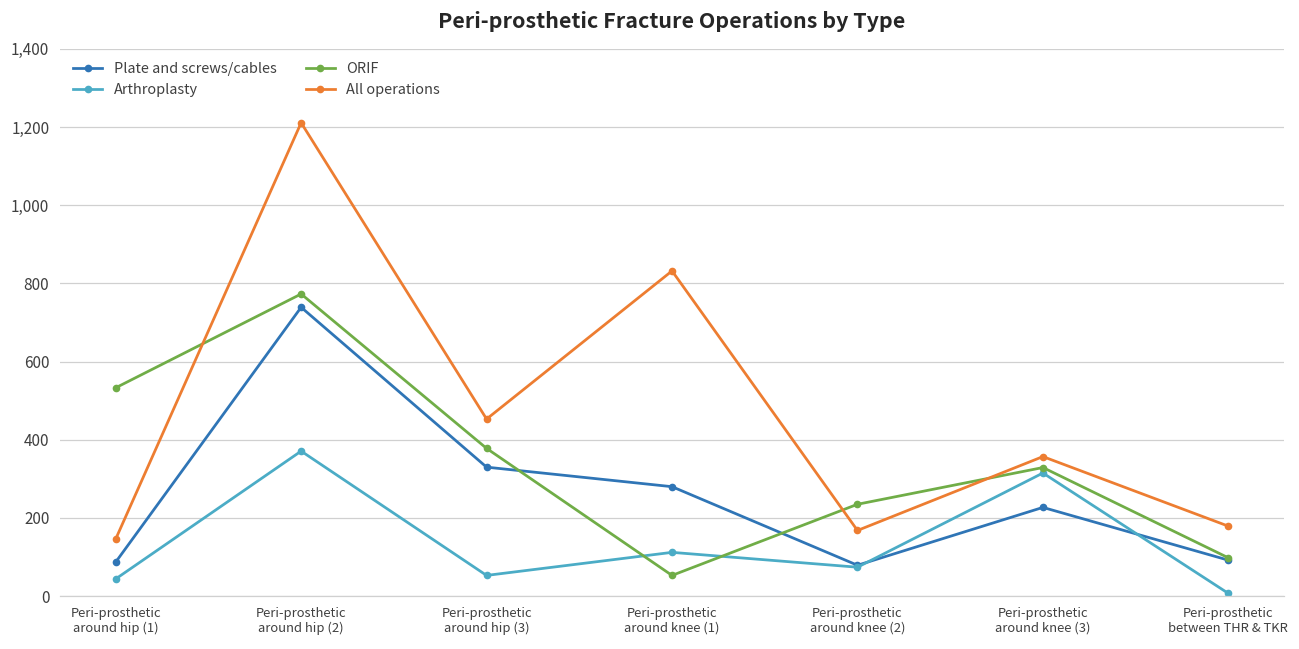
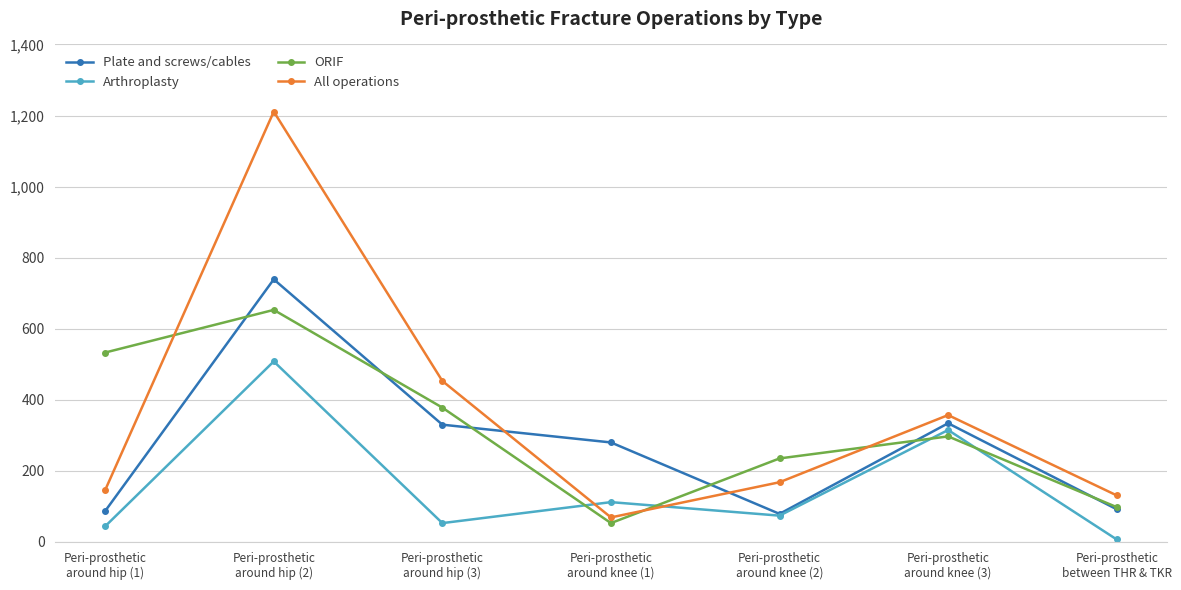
  {
    "Plate and screws/cables": {
      "Peri-prosthetic around hip (1)": "90",
      "Peri-prosthetic around hip (2)": "740",
      "Peri-prosthetic around hip (3)": "330",
      "Peri-prosthetic around knee (1)": "280",
-     "Peri-prosthetic around knee (3)": "230"
+     "Peri-prosthetic around knee (3)": "330"
    },
    "Arthroplasty": {
      "Peri-prosthetic around hip (1)": "40",
-     "Peri-prosthetic around hip (2)": "370",
+     "Peri-prosthetic around hip (2)": "510",
      "Peri-prosthetic around hip (3)": "50",
      "Peri-prosthetic around knee (1)": "110",
      "Peri-prosthetic around knee (3)": "320",
      "Peri-prosthetic between THR & TKR": "10"
    },
    "ORIF": {
      "Peri-prosthetic around hip (1)": "530",
-     "Peri-prosthetic around hip (2)": "770",
+     "Peri-prosthetic around hip (2)": "650",
      "Peri-prosthetic around hip (3)": "380",
      "Peri-prosthetic around knee (1)": "50",
      "Peri-prosthetic around knee (2)": "240",
-     "Peri-prosthetic around knee (3)": "330"
+     "Peri-prosthetic around knee (3)": "300"
    },
    "All operations": {
      "Peri-prosthetic around hip (1)": "150",
      "Peri-prosthetic around hip (2)": "1,210",
      "Peri-prosthetic around hip (3)": "450",
-     "Peri-prosthetic around knee (1)": "830",
+     "Peri-prosthetic around knee (1)": "70",
      "Peri-prosthetic around knee (2)": "170",
      "Peri-prosthetic around knee (3)": "360",
-     "Peri-prosthetic between THR & TKR": "180"
+     "Peri-prosthetic between THR & TKR": "130"
    }
  }
